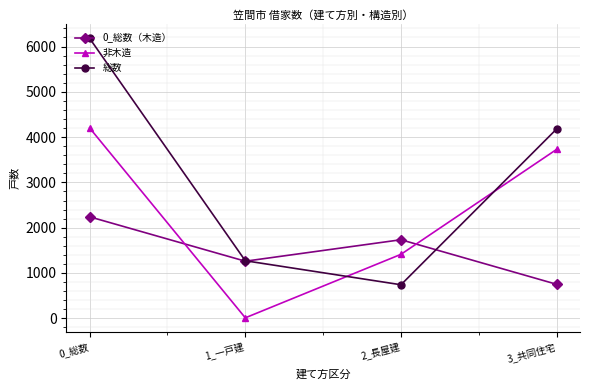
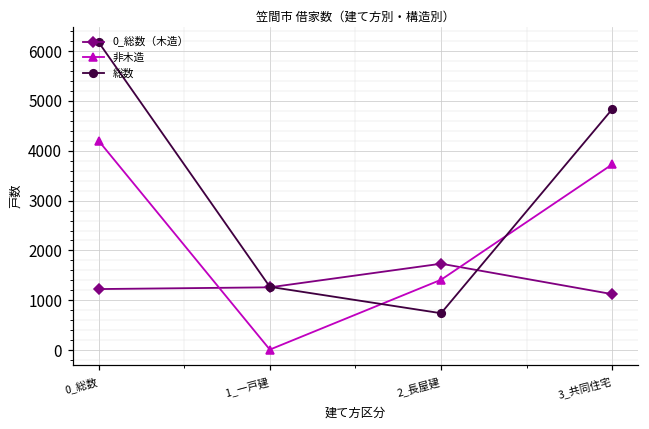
  {
    "0_総数（木造）": {
-     "0_総数": 2200,
+     "0_総数": 1200,
      "2_長屋建": 1700,
-     "3_共同住宅": 800
+     "3_共同住宅": 1100
    },
    "非木造": {
      "0_総数": 4200,
      "1_一戸建": 0,
      "2_長屋建": 1400,
      "3_共同住宅": 3700
    },
    "総数": {
      "0_総数": 6200,
      "2_長屋建": 700,
-     "3_共同住宅": 4200
+     "3_共同住宅": 4800
    }
  }
